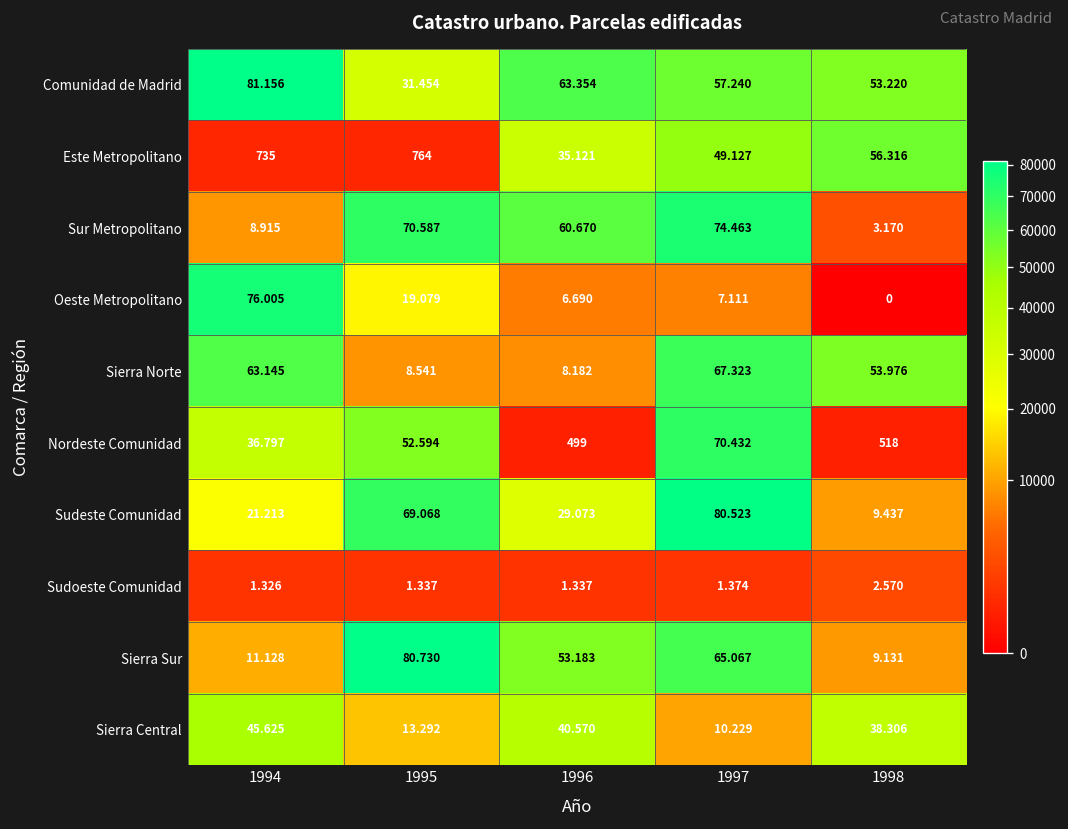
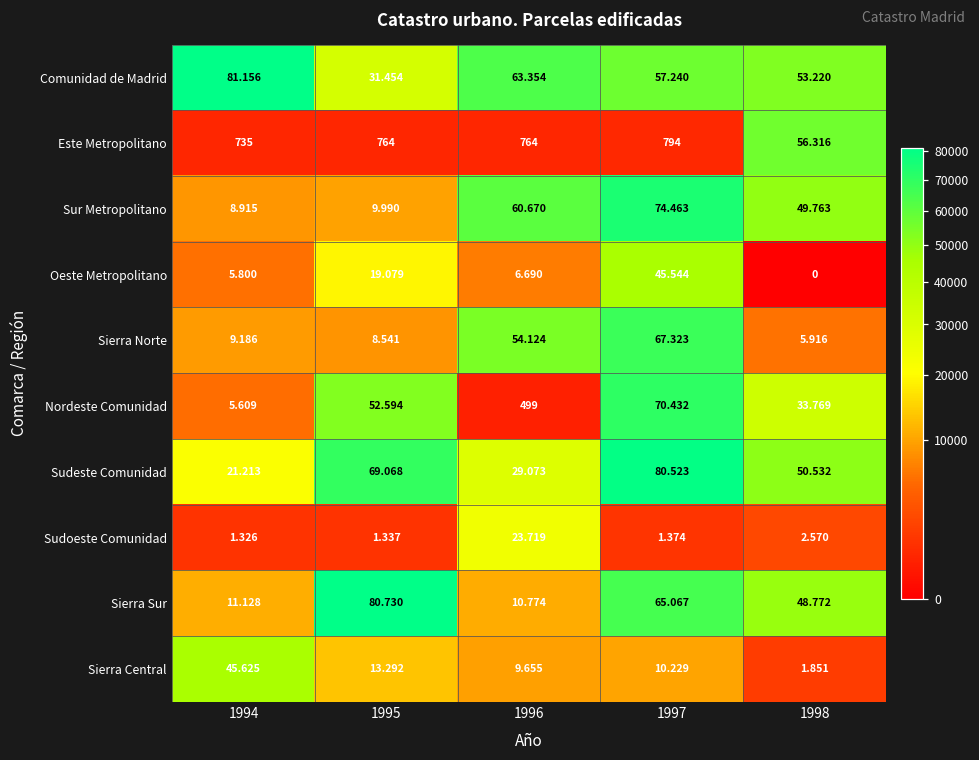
  {
    "Comunidad de Madrid": {
      "1994": 81.156,
      "1995": 31.454,
      "1996": 63.354,
      "1997": 57.240,
      "1998": 53.220
    },
    "Este Metropolitano": {
      "1994": 735,
      "1995": 764,
-     "1996": 35.121,
-     "1997": 49.127,
+     "1996": 764,
+     "1997": 794,
      "1998": 56.316
    },
    "Sur Metropolitano": {
      "1994": 8.915,
-     "1995": 70.587,
+     "1995": 9.990,
      "1996": 60.670,
      "1997": 74.463,
-     "1998": 3.170
+     "1998": 49.763
    },
    "Oeste Metropolitano": {
-     "1994": 76.005,
+     "1994": 5.800,
      "1995": 19.079,
      "1996": 6.690,
-     "1997": 7.111,
+     "1997": 45.544,
      "1998": 0
    },
    "Sierra Norte": {
-     "1994": 63.145,
+     "1994": 9.186,
      "1995": 8.541,
-     "1996": 8.182,
+     "1996": 54.124,
      "1997": 67.323,
-     "1998": 53.976
+     "1998": 5.916
    },
    "Nordeste Comunidad": {
-     "1994": 36.797,
+     "1994": 5.609,
      "1995": 52.594,
      "1996": 499,
      "1997": 70.432,
-     "1998": 518
+     "1998": 33.769
    },
    "Sudeste Comunidad": {
      "1994": 21.213,
      "1995": 69.068,
      "1996": 29.073,
      "1997": 80.523,
-     "1998": 9.437
+     "1998": 50.532
    },
    "Sudoeste Comunidad": {
      "1994": 1.326,
      "1995": 1.337,
-     "1996": 1.337,
+     "1996": 23.719,
      "1997": 1.374,
      "1998": 2.570
    },
    "Sierra Sur": {
      "1994": 11.128,
      "1995": 80.730,
-     "1996": 53.183,
+     "1996": 10.774,
      "1997": 65.067,
-     "1998": 9.131
+     "1998": 48.772
    },
    "Sierra Central": {
      "1994": 45.625,
      "1995": 13.292,
-     "1996": 40.570,
+     "1996": 9.655,
      "1997": 10.229,
-     "1998": 38.306
+     "1998": 1.851
    }
  }
